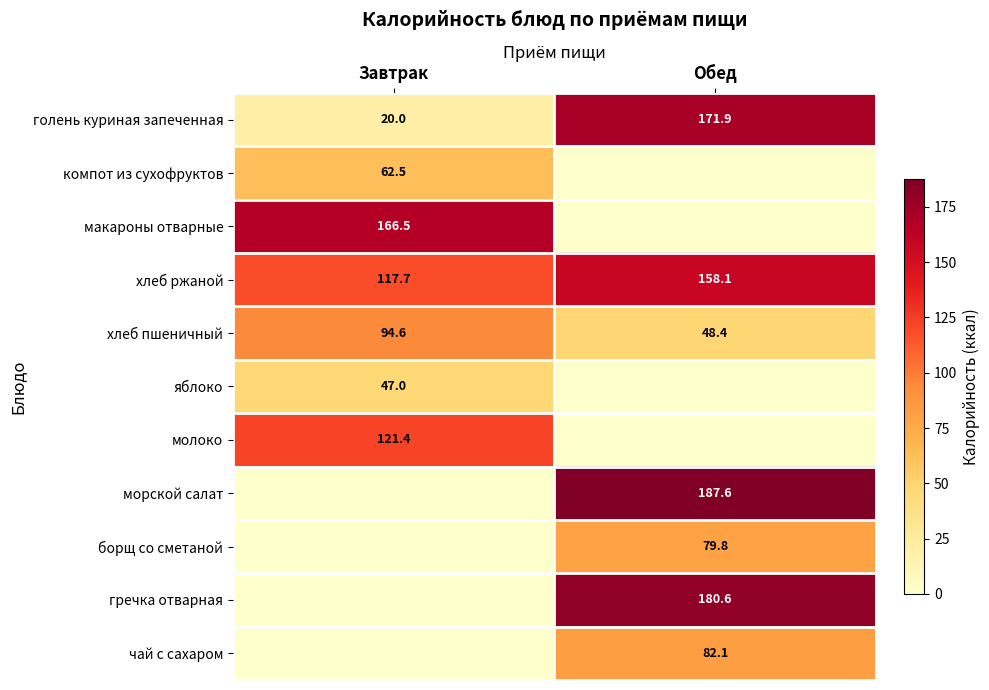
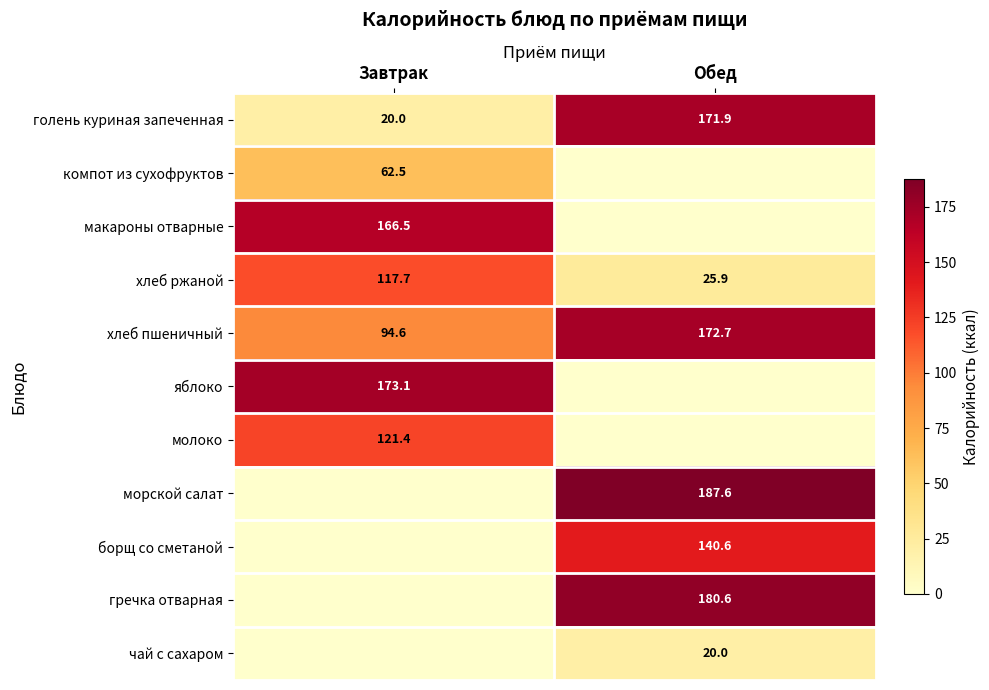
  {
    "голень куриная запеченная": {
      "Завтрак": 20.0,
      "Обед": 171.9
    },
    "компот из сухофруктов": {
      "Завтрак": 62.5
    },
    "макароны отварные": {
      "Завтрак": 166.5
    },
    "хлеб ржаной": {
      "Завтрак": 117.7,
-     "Обед": 158.1
+     "Обед": 25.9
    },
    "хлеб пшеничный": {
      "Завтрак": 94.6,
-     "Обед": 48.4
+     "Обед": 172.7
    },
    "яблоко": {
-     "Завтрак": 47.0
+     "Завтрак": 173.1
    },
    "молоко": {
      "Завтрак": 121.4
    },
    "морской салат": {
      "Обед": 187.6
    },
    "борщ со сметаной": {
-     "Обед": 79.8
+     "Обед": 140.6
    },
    "гречка отварная": {
      "Обед": 180.6
    },
    "чай с сахаром": {
-     "Обед": 82.1
+     "Обед": 20.0
    }
  }
